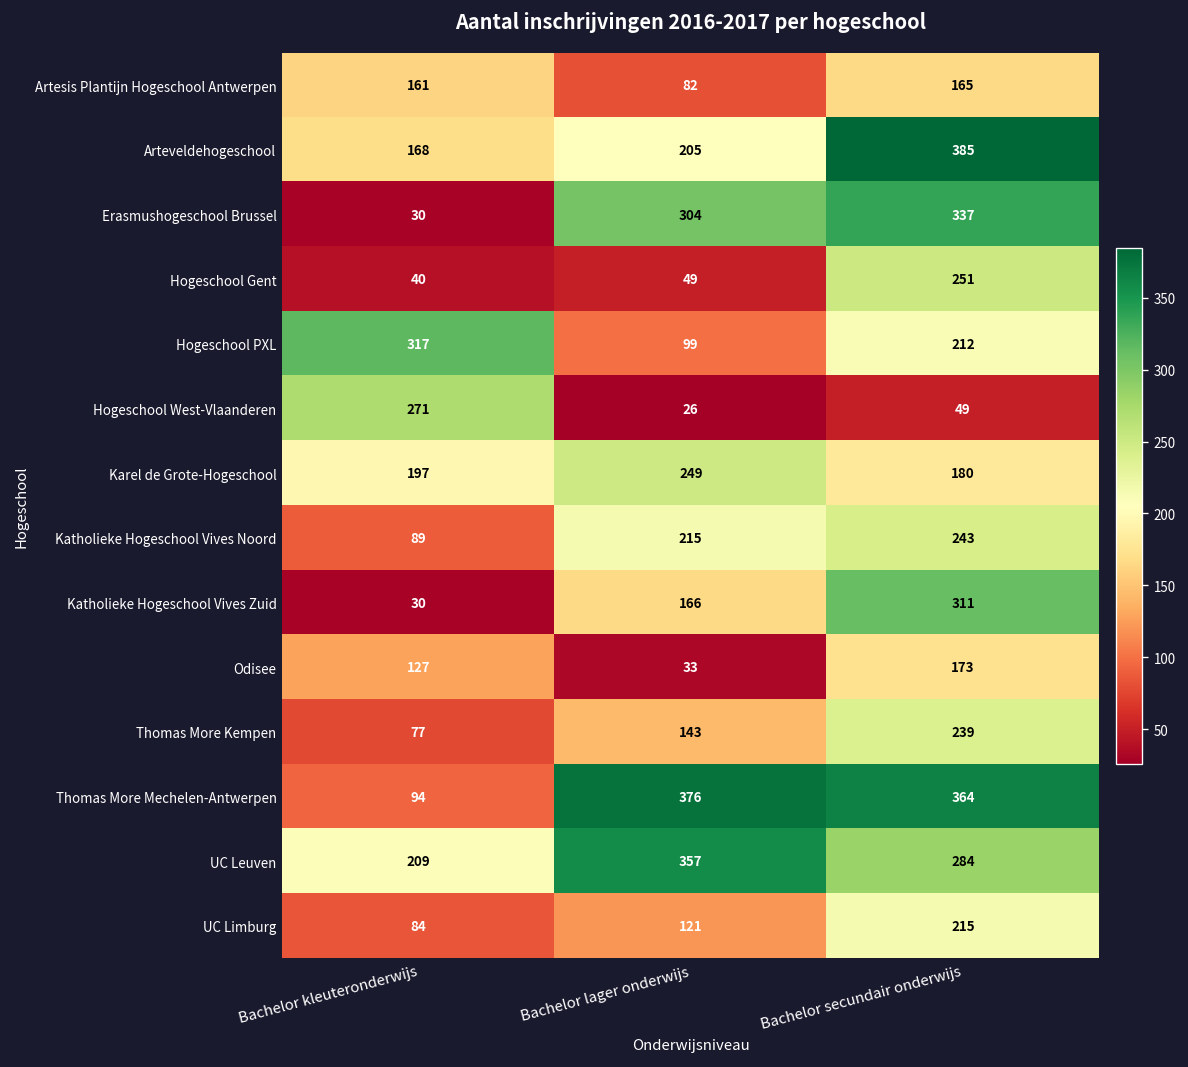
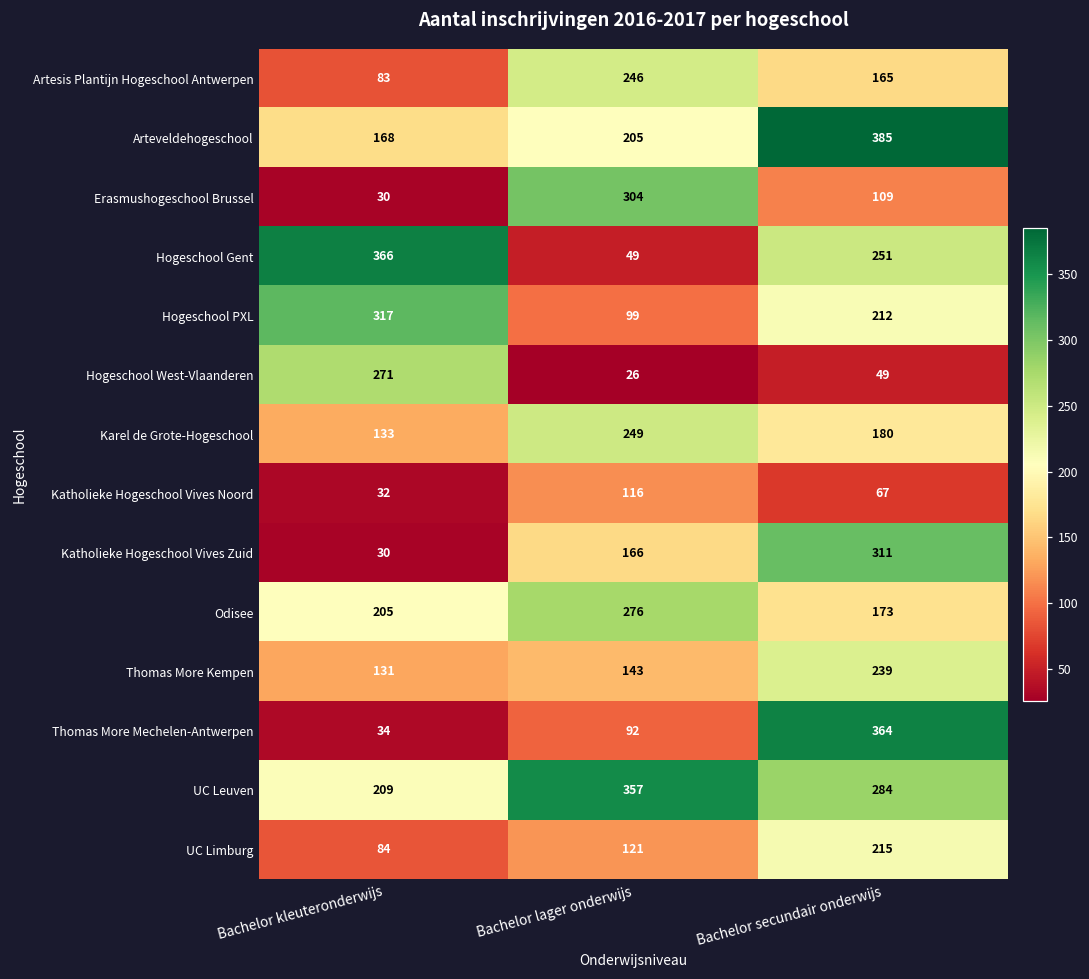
  {
    "Artesis Plantijn Hogeschool Antwerpen": {
-     "Bachelor kleuteronderwijs": 161,
-     "Bachelor lager onderwijs": 82,
+     "Bachelor kleuteronderwijs": 83,
+     "Bachelor lager onderwijs": 246,
      "Bachelor secundair onderwijs": 165
    },
    "Arteveldehogeschool": {
      "Bachelor kleuteronderwijs": 168,
      "Bachelor lager onderwijs": 205,
      "Bachelor secundair onderwijs": 385
    },
    "Erasmushogeschool Brussel": {
      "Bachelor kleuteronderwijs": 30,
      "Bachelor lager onderwijs": 304,
-     "Bachelor secundair onderwijs": 337
+     "Bachelor secundair onderwijs": 109
    },
    "Hogeschool Gent": {
-     "Bachelor kleuteronderwijs": 40,
+     "Bachelor kleuteronderwijs": 366,
      "Bachelor lager onderwijs": 49,
      "Bachelor secundair onderwijs": 251
    },
    "Hogeschool PXL": {
      "Bachelor kleuteronderwijs": 317,
      "Bachelor lager onderwijs": 99,
      "Bachelor secundair onderwijs": 212
    },
    "Hogeschool West-Vlaanderen": {
      "Bachelor kleuteronderwijs": 271,
      "Bachelor lager onderwijs": 26,
      "Bachelor secundair onderwijs": 49
    },
    "Karel de Grote-Hogeschool": {
-     "Bachelor kleuteronderwijs": 197,
+     "Bachelor kleuteronderwijs": 133,
      "Bachelor lager onderwijs": 249,
      "Bachelor secundair onderwijs": 180
    },
    "Katholieke Hogeschool Vives Noord": {
-     "Bachelor kleuteronderwijs": 89,
-     "Bachelor lager onderwijs": 215,
-     "Bachelor secundair onderwijs": 243
+     "Bachelor kleuteronderwijs": 32,
+     "Bachelor lager onderwijs": 116,
+     "Bachelor secundair onderwijs": 67
    },
    "Katholieke Hogeschool Vives Zuid": {
      "Bachelor kleuteronderwijs": 30,
      "Bachelor lager onderwijs": 166,
      "Bachelor secundair onderwijs": 311
    },
    "Odisee": {
-     "Bachelor kleuteronderwijs": 127,
-     "Bachelor lager onderwijs": 33,
+     "Bachelor kleuteronderwijs": 205,
+     "Bachelor lager onderwijs": 276,
      "Bachelor secundair onderwijs": 173
    },
    "Thomas More Kempen": {
-     "Bachelor kleuteronderwijs": 77,
+     "Bachelor kleuteronderwijs": 131,
      "Bachelor lager onderwijs": 143,
      "Bachelor secundair onderwijs": 239
    },
    "Thomas More Mechelen-Antwerpen": {
-     "Bachelor kleuteronderwijs": 94,
-     "Bachelor lager onderwijs": 376,
+     "Bachelor kleuteronderwijs": 34,
+     "Bachelor lager onderwijs": 92,
      "Bachelor secundair onderwijs": 364
    },
    "UC Leuven": {
      "Bachelor kleuteronderwijs": 209,
      "Bachelor lager onderwijs": 357,
      "Bachelor secundair onderwijs": 284
    },
    "UC Limburg": {
      "Bachelor kleuteronderwijs": 84,
      "Bachelor lager onderwijs": 121,
      "Bachelor secundair onderwijs": 215
    }
  }
